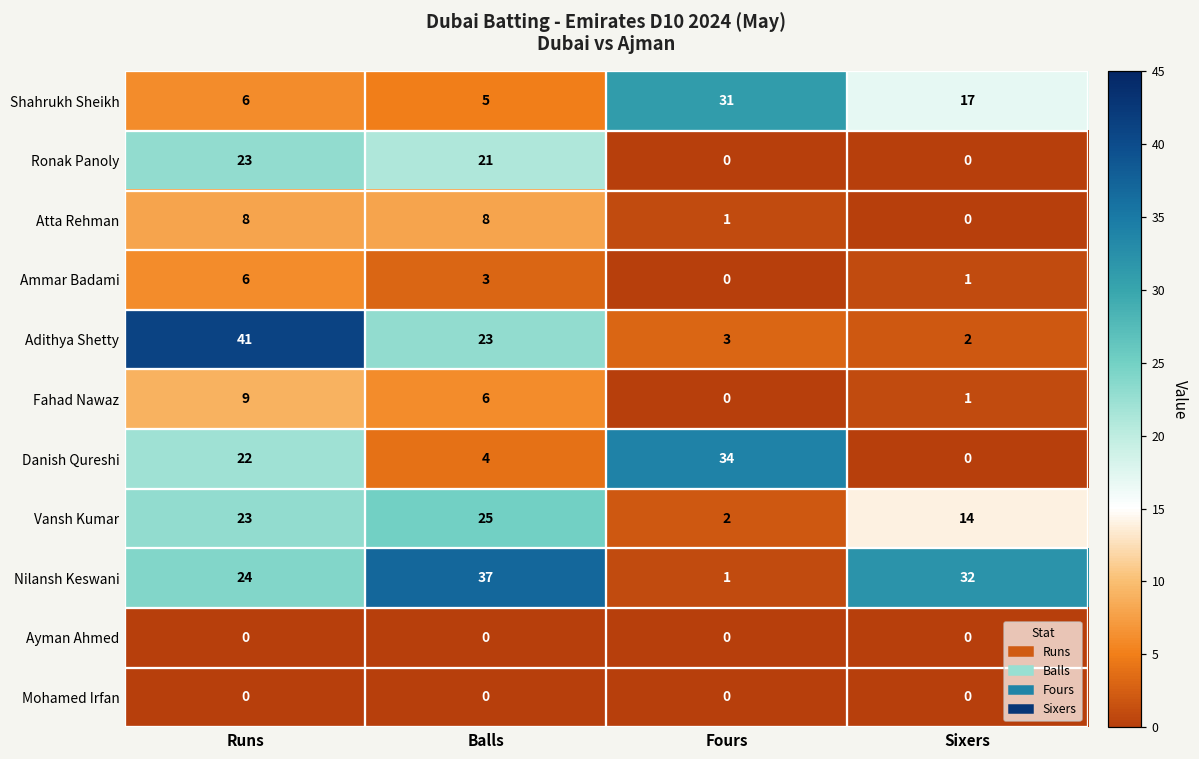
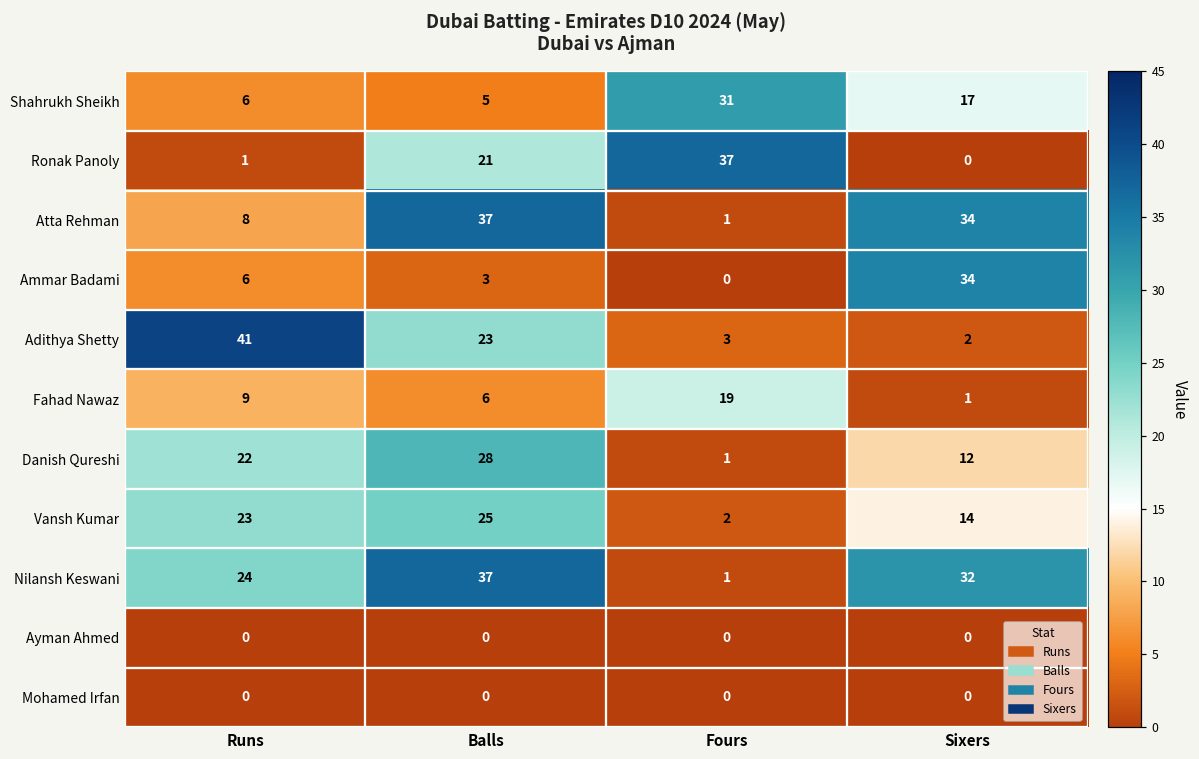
  {
    "Shahrukh Sheikh": {
      "Runs": 6,
      "Balls": 5,
      "Fours": 31,
      "Sixers": 17
    },
    "Ronak Panoly": {
-     "Runs": 23,
+     "Runs": 1,
      "Balls": 21,
-     "Fours": 0,
+     "Fours": 37,
      "Sixers": 0
    },
    "Atta Rehman": {
      "Runs": 8,
-     "Balls": 8,
+     "Balls": 37,
      "Fours": 1,
-     "Sixers": 0
+     "Sixers": 34
    },
    "Ammar Badami": {
      "Runs": 6,
      "Balls": 3,
      "Fours": 0,
-     "Sixers": 1
+     "Sixers": 34
    },
    "Adithya Shetty": {
      "Runs": 41,
      "Balls": 23,
      "Fours": 3,
      "Sixers": 2
    },
    "Fahad Nawaz": {
      "Runs": 9,
      "Balls": 6,
-     "Fours": 0,
+     "Fours": 19,
      "Sixers": 1
    },
    "Danish Qureshi": {
      "Runs": 22,
-     "Balls": 4,
-     "Fours": 34,
-     "Sixers": 0
+     "Balls": 28,
+     "Fours": 1,
+     "Sixers": 12
    },
    "Vansh Kumar": {
      "Runs": 23,
      "Balls": 25,
      "Fours": 2,
      "Sixers": 14
    },
    "Nilansh Keswani": {
      "Runs": 24,
      "Balls": 37,
      "Fours": 1,
      "Sixers": 32
    },
    "Ayman Ahmed": {
      "Runs": 0,
      "Balls": 0,
      "Fours": 0,
      "Sixers": 0
    },
    "Mohamed Irfan": {
      "Runs": 0,
      "Balls": 0,
      "Fours": 0,
      "Sixers": 0
    }
  }
